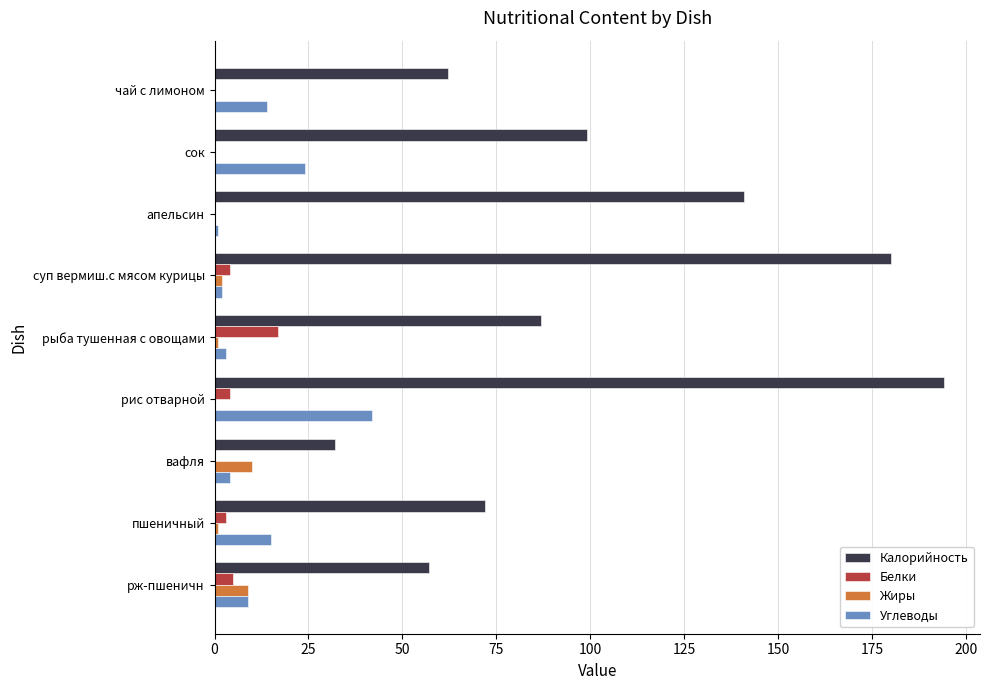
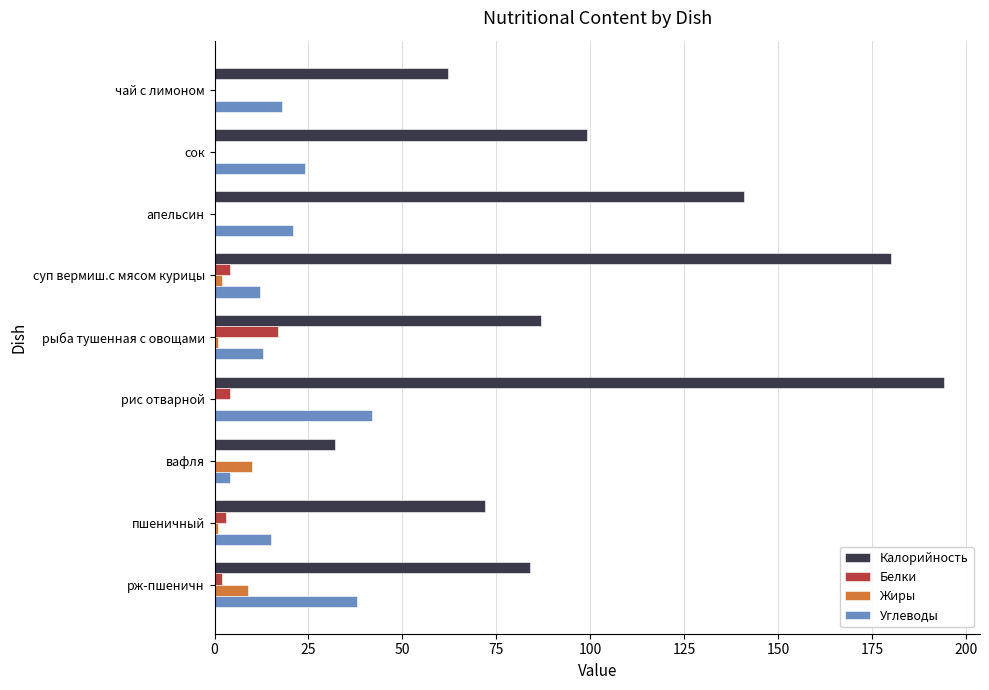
  {
    "Калорийность": {
      "чай с лимоном": 62,
      "сок": 99,
      "апельсин": 141,
      "суп вермиш.с мясом курицы": 180,
      "рыба тушенная с овощами": 87,
      "рис отварной": 194,
      "вафля": 32,
      "пшеничный": 72,
-     "рж-пшеничн": 57
+     "рж-пшеничн": 84
    },
    "Белки": {
      "чай с лимоном": 0,
      "сок": 0,
      "апельсин": 0,
      "суп вермиш.с мясом курицы": 4,
      "рыба тушенная с овощами": 17,
      "рис отварной": 4,
      "вафля": 0,
      "пшеничный": 3,
-     "рж-пшеничн": 5
+     "рж-пшеничн": 2
    },
    "Жиры": {
      "чай с лимоном": 0,
      "сок": 0,
      "апельсин": 0,
      "суп вермиш.с мясом курицы": 2,
      "рыба тушенная с овощами": 1,
      "рис отварной": 0,
      "вафля": 10,
      "пшеничный": 1,
      "рж-пшеничн": 9
    },
    "Углеводы": {
-     "чай с лимоном": 14,
+     "чай с лимоном": 18,
      "сок": 24,
-     "апельсин": 1,
-     "суп вермиш.с мясом курицы": 2,
-     "рыба тушенная с овощами": 3,
+     "апельсин": 21,
+     "суп вермиш.с мясом курицы": 12,
+     "рыба тушенная с овощами": 13,
      "рис отварной": 42,
      "вафля": 4,
      "пшеничный": 15,
-     "рж-пшеничн": 9
+     "рж-пшеничн": 38
    }
  }
